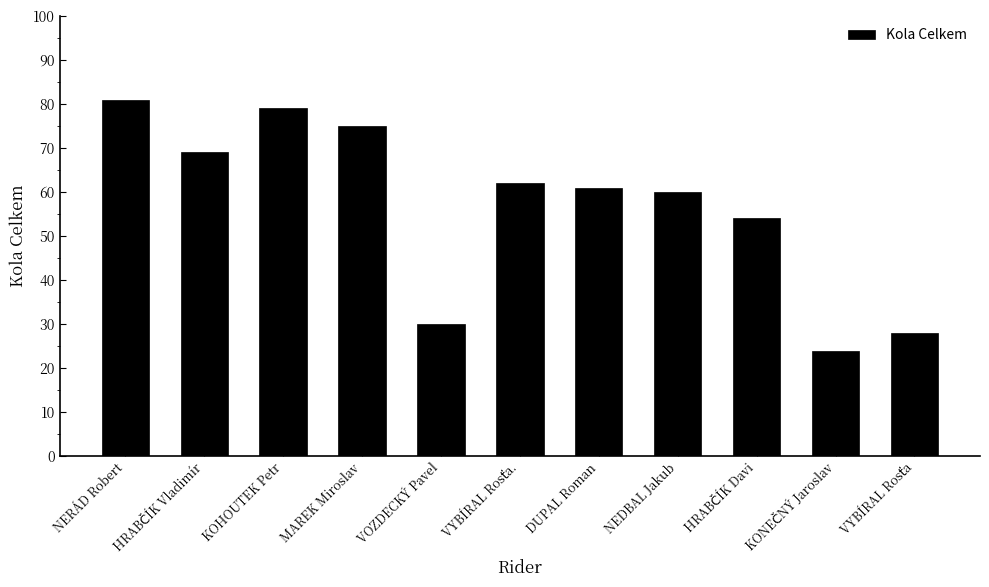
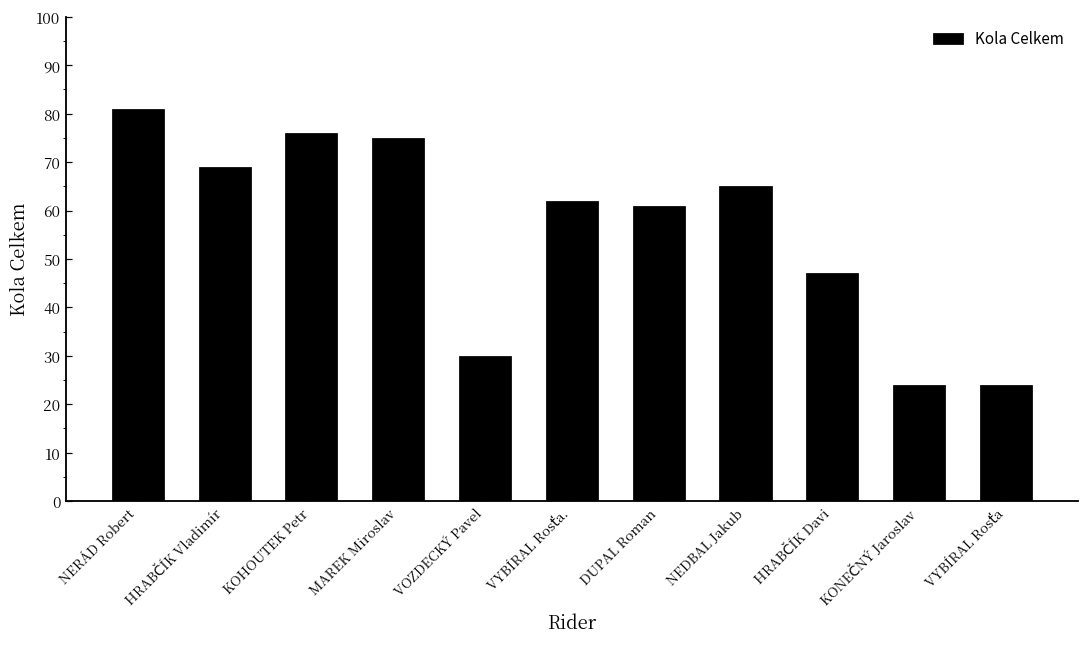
  {
    "NERÁD Robert": 81,
    "HRABČÍK Vladimír": 69,
-   "KOHOUTEK Petr": 79,
+   "KOHOUTEK Petr": 76,
    "MAREK Miroslav": 75,
    "VOZDECKÝ Pavel": 30,
    "VYBÍRAL Rosťa.": 62,
    "DUPAL Roman": 61,
-   "NEDBAL Jakub": 60,
-   "HRABČÍK Davi": 54,
+   "NEDBAL Jakub": 65,
+   "HRABČÍK Davi": 47,
    "KONEČNÝ Jaroslav": 24,
-   "VYBÍRAL Rosťa": 28
+   "VYBÍRAL Rosťa": 24
  }
